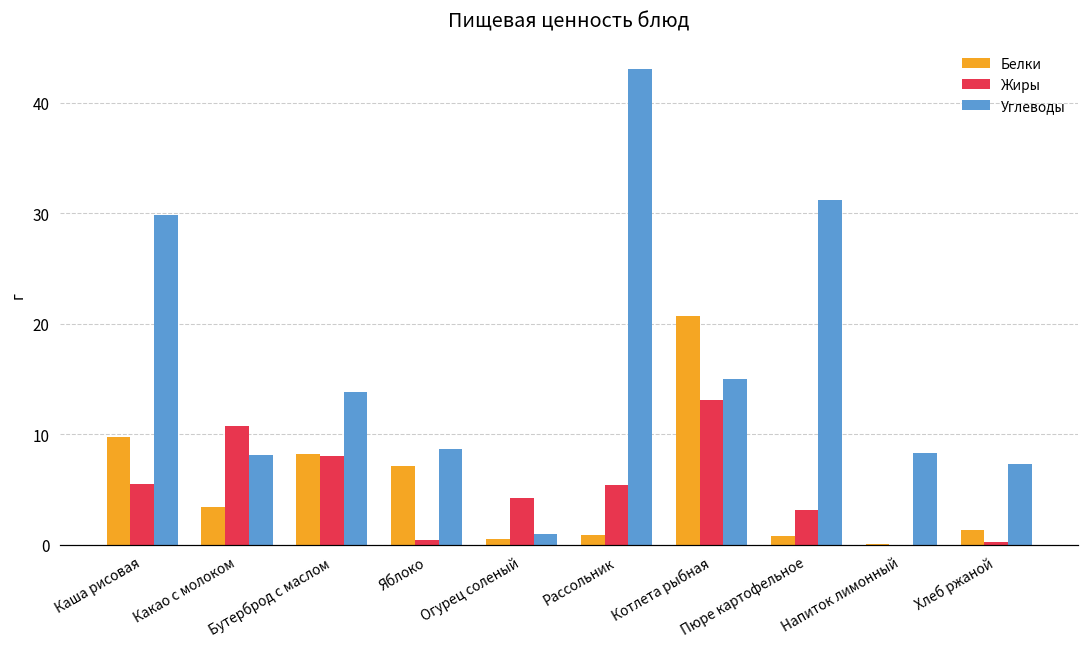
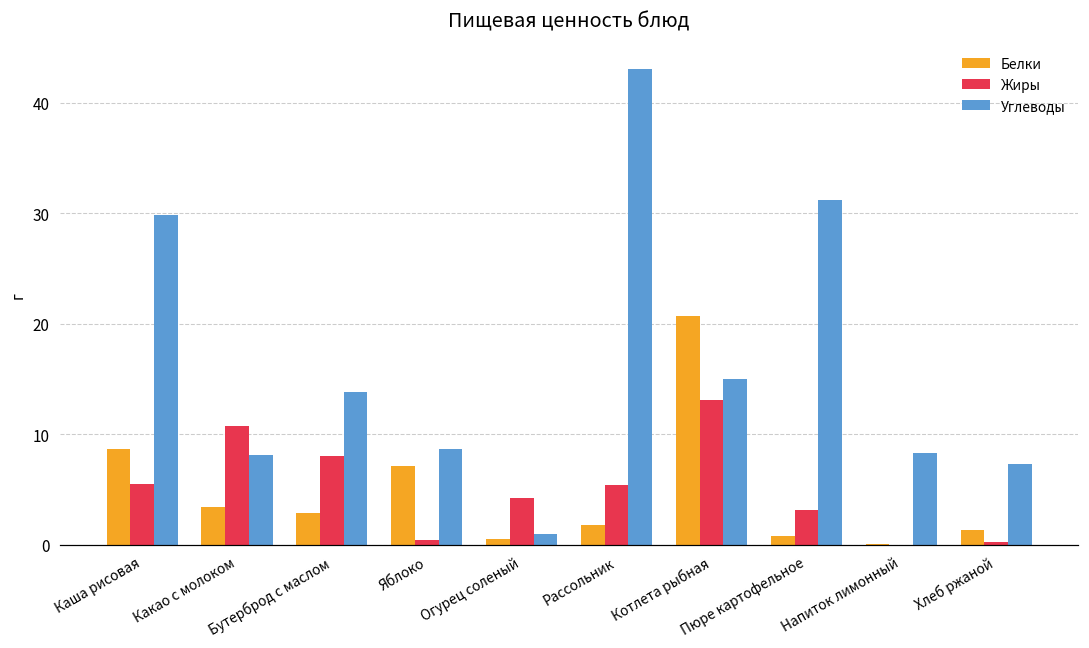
  {
    "Белки": {
-     "Каша рисовая": 9.7,
+     "Каша рисовая": 8.7,
      "Какао с молоком": 3.4,
-     "Бутерброд с маслом": 8.2,
+     "Бутерброд с маслом": 2.9,
      "Яблоко": 7.1,
      "Огурец соленый": 0.5,
-     "Рассольник": 0.9,
+     "Рассольник": 1.8,
      "Котлета рыбная": 20.7,
      "Пюре картофельное": 0.8,
      "Хлеб ржаной": 1.3
    },
    "Жиры": {
      "Каша рисовая": 5.5,
      "Какао с молоком": 10.7,
      "Бутерброд с маслом": 8.0,
      "Яблоко": 0.4,
      "Огурец соленый": 4.2,
      "Рассольник": 5.4,
      "Котлета рыбная": 13.1,
      "Пюре картофельное": 3.1,
      "Напиток лимонный": 0.0
    },
    "Углеводы": {
      "Каша рисовая": 29.8,
      "Какао с молоком": 8.1,
      "Бутерброд с маслом": 13.8,
      "Яблоко": 8.7,
      "Огурец соленый": 1.0,
      "Рассольник": 43.1,
      "Котлета рыбная": 15.0,
      "Пюре картофельное": 31.2,
      "Напиток лимонный": 8.3,
      "Хлеб ржаной": 7.3
    }
  }
